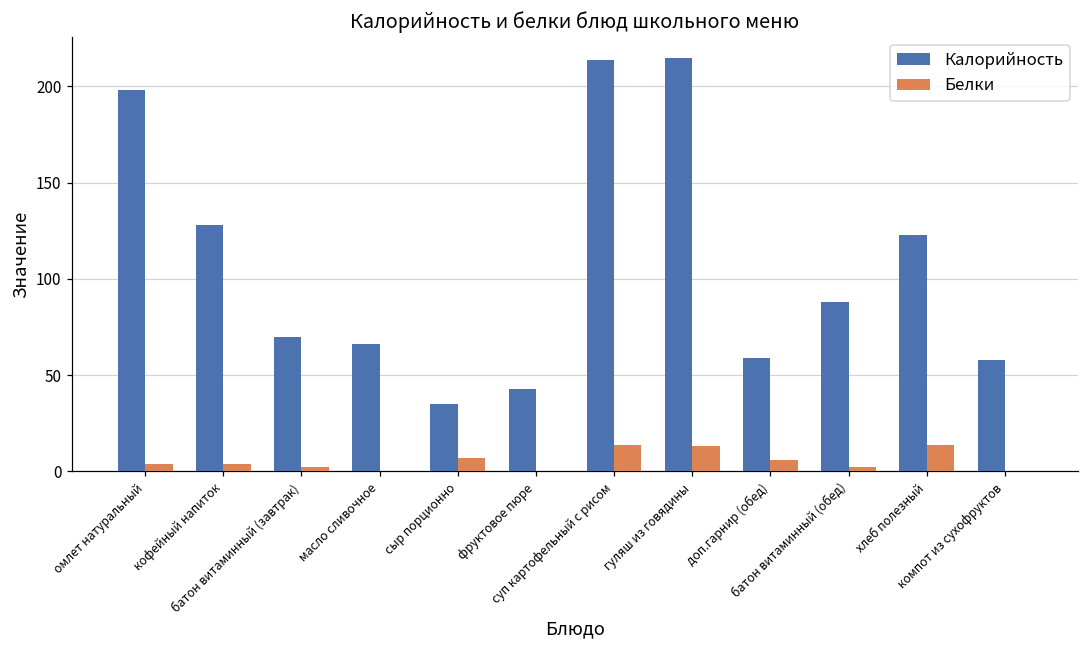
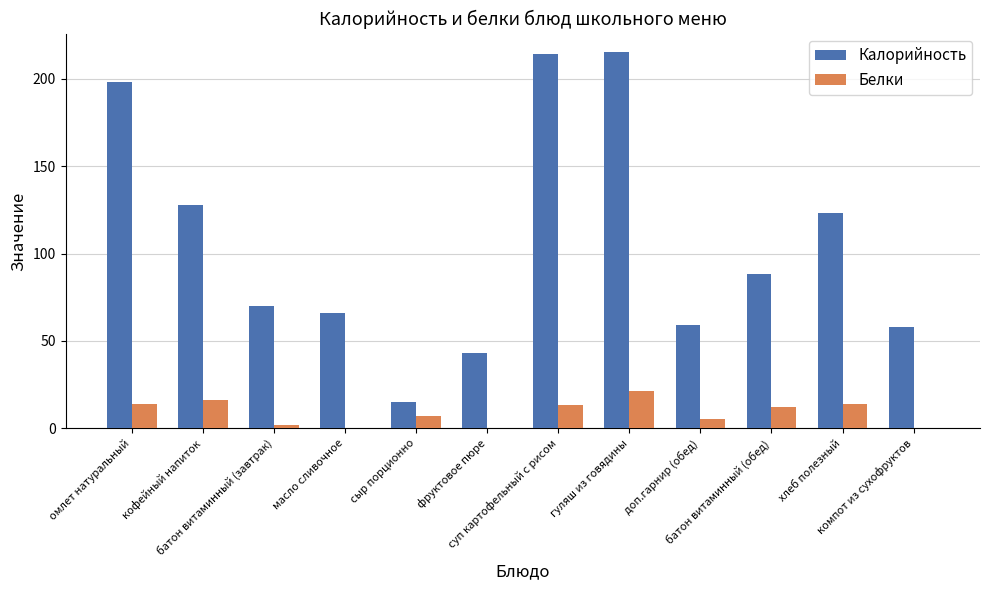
  {
    "Калорийность": {
      "омлет натуральный": 198,
      "кофейный напиток": 128,
      "батон витаминный (завтрак)": 70,
      "масло сливочное": 66,
-     "сыр порционно": 35,
+     "сыр порционно": 15,
      "фруктовое пюре": 43,
      "суп картофельный с рисом": 214,
      "гуляш из говядины": 215,
      "доп.гарнир (обед)": 59,
      "батон витаминный (обед)": 88,
      "хлеб полезный": 123,
      "компот из сухофруктов": 58
    },
    "Белки": {
-     "омлет натуральный": 4,
-     "кофейный напиток": 4,
+     "омлет натуральный": 14,
+     "кофейный напиток": 16,
      "батон витаминный (завтрак)": 2,
      "сыр порционно": 7,
      "фруктовое пюре": 0,
      "суп картофельный с рисом": 14,
-     "гуляш из говядины": 13,
+     "гуляш из говядины": 21,
      "доп.гарнир (обед)": 6,
-     "батон витаминный (обед)": 2,
+     "батон витаминный (обед)": 13,
      "хлеб полезный": 14
    }
  }
